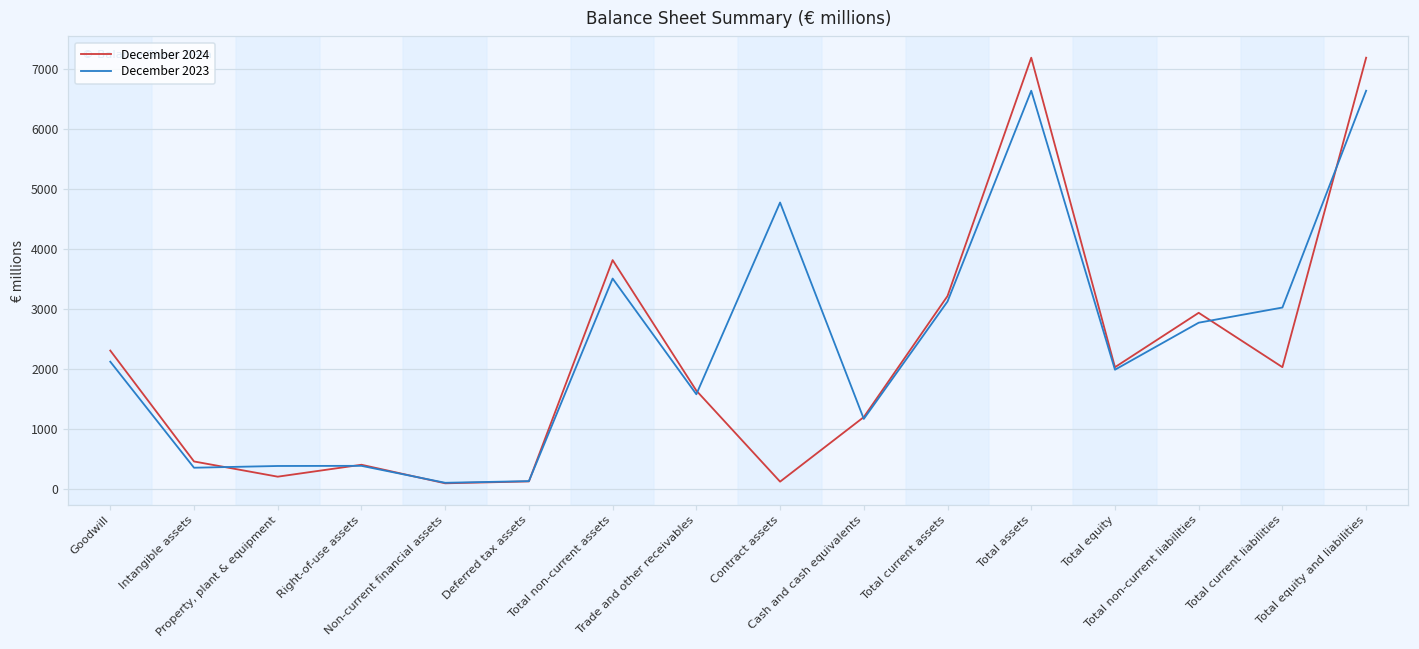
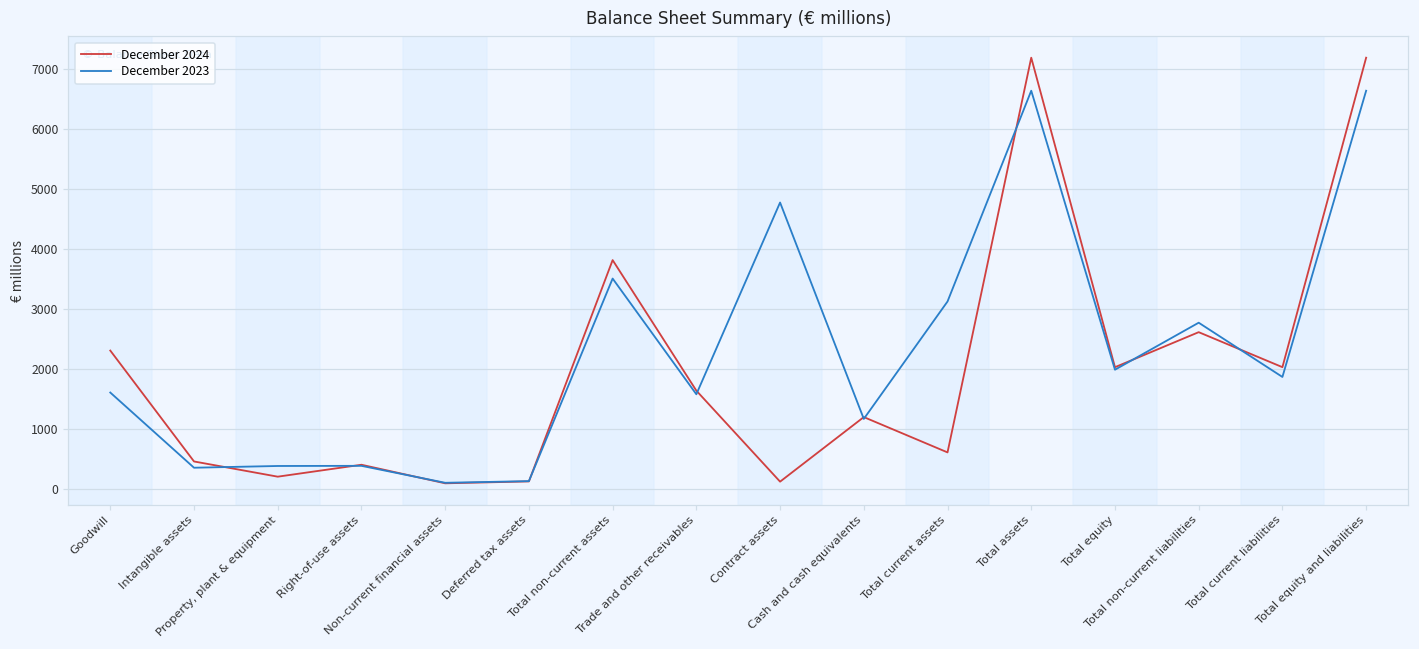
  {
    "December 2024": {
      "Goodwill": 2300,
      "Intangible assets": 500,
      "Property, plant & equipment": 200,
      "Total non-current assets": 3800,
      "Trade and other receivables": 1600,
      "Contract assets": 100,
-     "Total current assets": 3200,
+     "Total current assets": 600,
      "Total assets": 7200,
-     "Total non-current liabilities": 2900,
+     "Total non-current liabilities": 2600,
      "Total current liabilities": 2000,
      "Total equity and liabilities": 7200
    },
    "December 2023": {
-     "Goodwill": 2100,
+     "Goodwill": 1600,
      "Intangible assets": 400,
      "Property, plant & equipment": 400,
      "Total non-current assets": 3500,
      "Trade and other receivables": 1600,
      "Contract assets": 4800,
      "Total current assets": 3100,
      "Total assets": 6600,
      "Total non-current liabilities": 2800,
-     "Total current liabilities": 3000,
+     "Total current liabilities": 1900,
      "Total equity and liabilities": 6600
    }
  }
